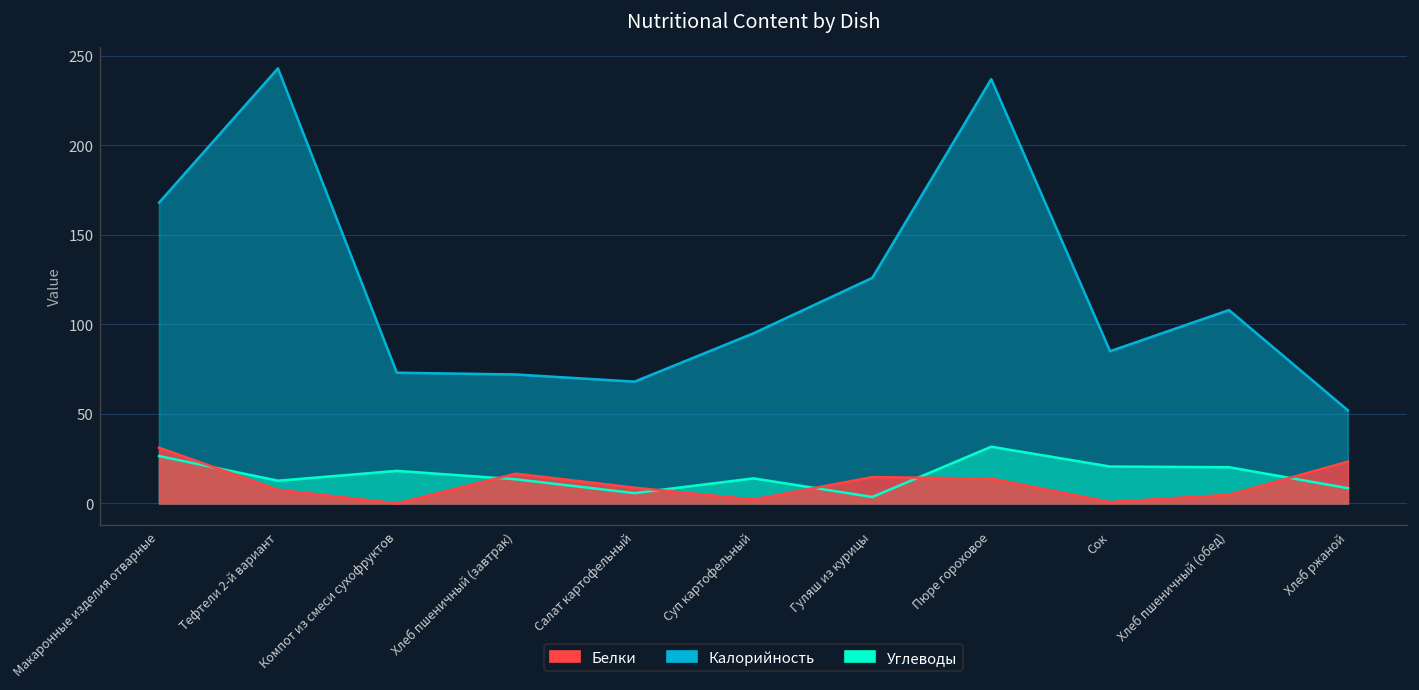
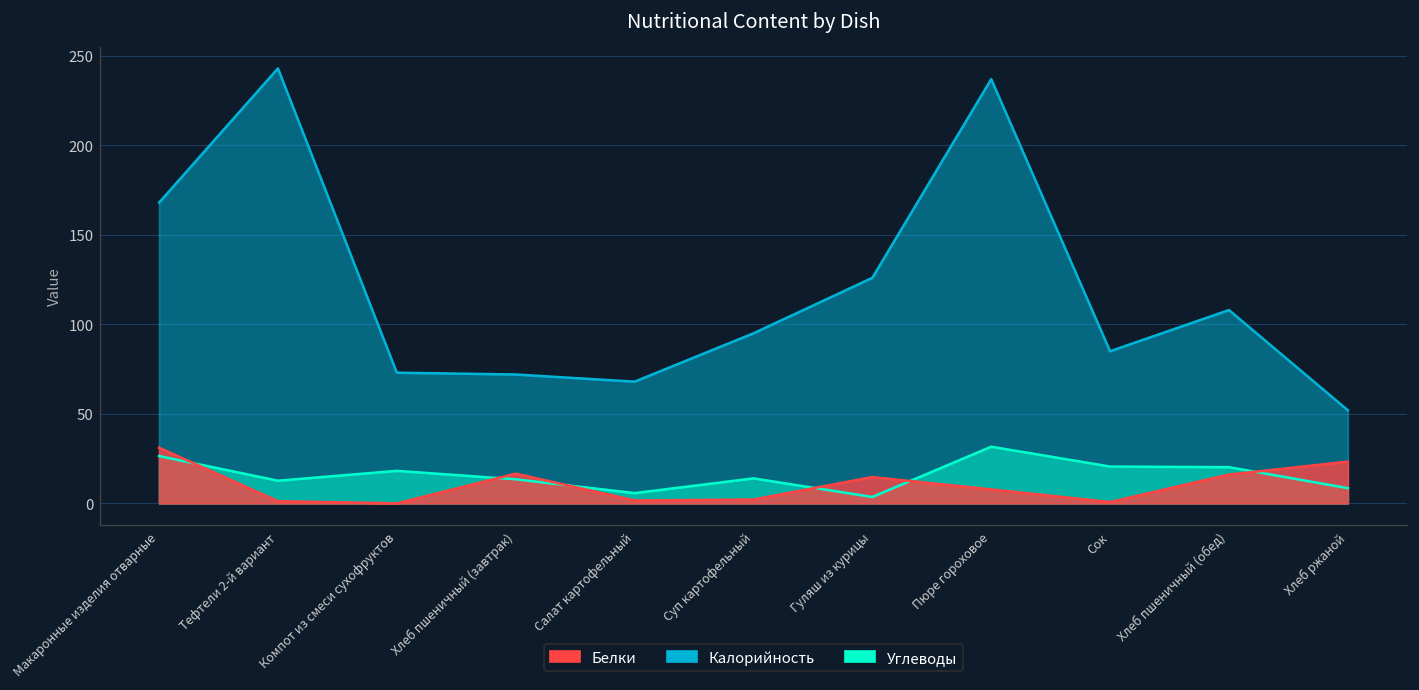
  {
    "Белки": {
      "Макаронные изделия отварные": 31,
-     "Тефтели 2-й вариант": 8,
+     "Тефтели 2-й вариант": 1,
      "Компот из смеси сухофруктов": 0,
      "Хлеб пшеничный (завтрак)": 17,
-     "Салат картофельный": 9,
+     "Салат картофельный": 2,
      "Суп картофельный": 2,
      "Гуляш из курицы": 15,
-     "Пюре гороховое": 14,
+     "Пюре гороховое": 8,
      "Сок": 1,
-     "Хлеб пшеничный (обед)": 5,
+     "Хлеб пшеничный (обед)": 16,
      "Хлеб ржаной": 23
    }
  }
